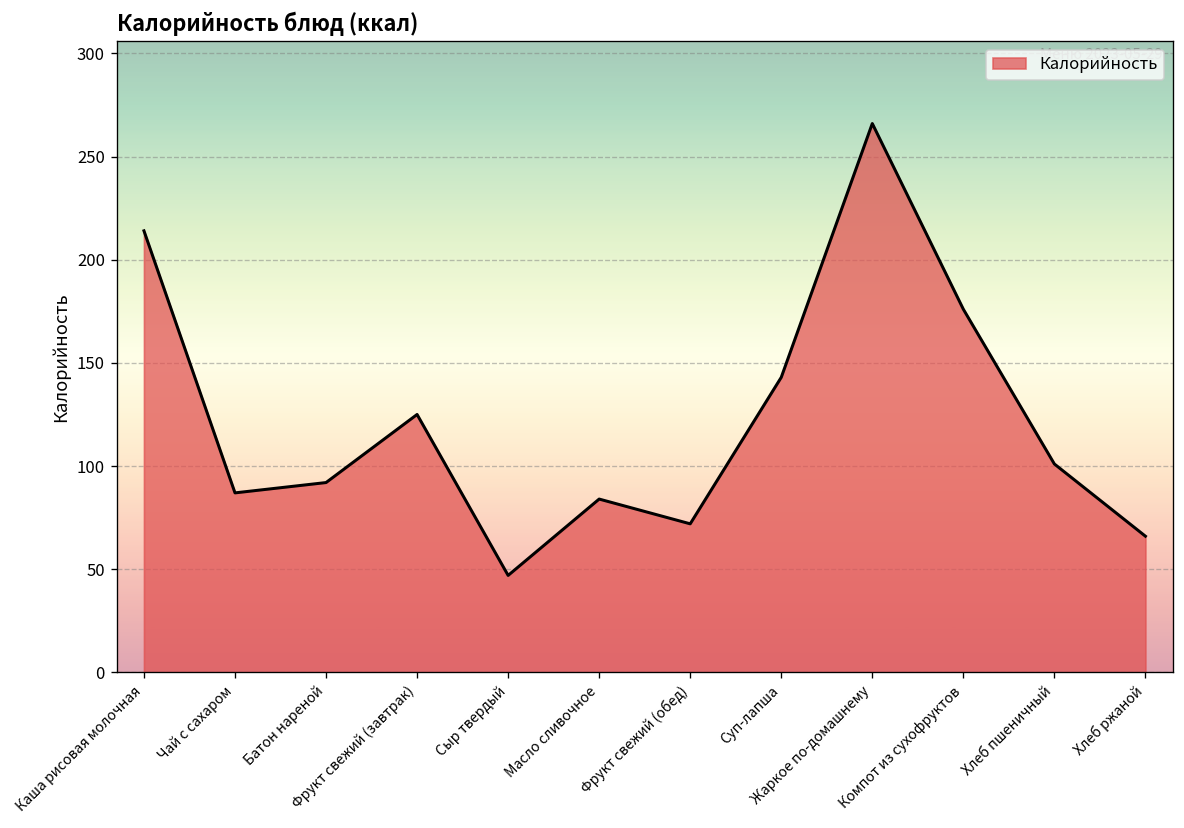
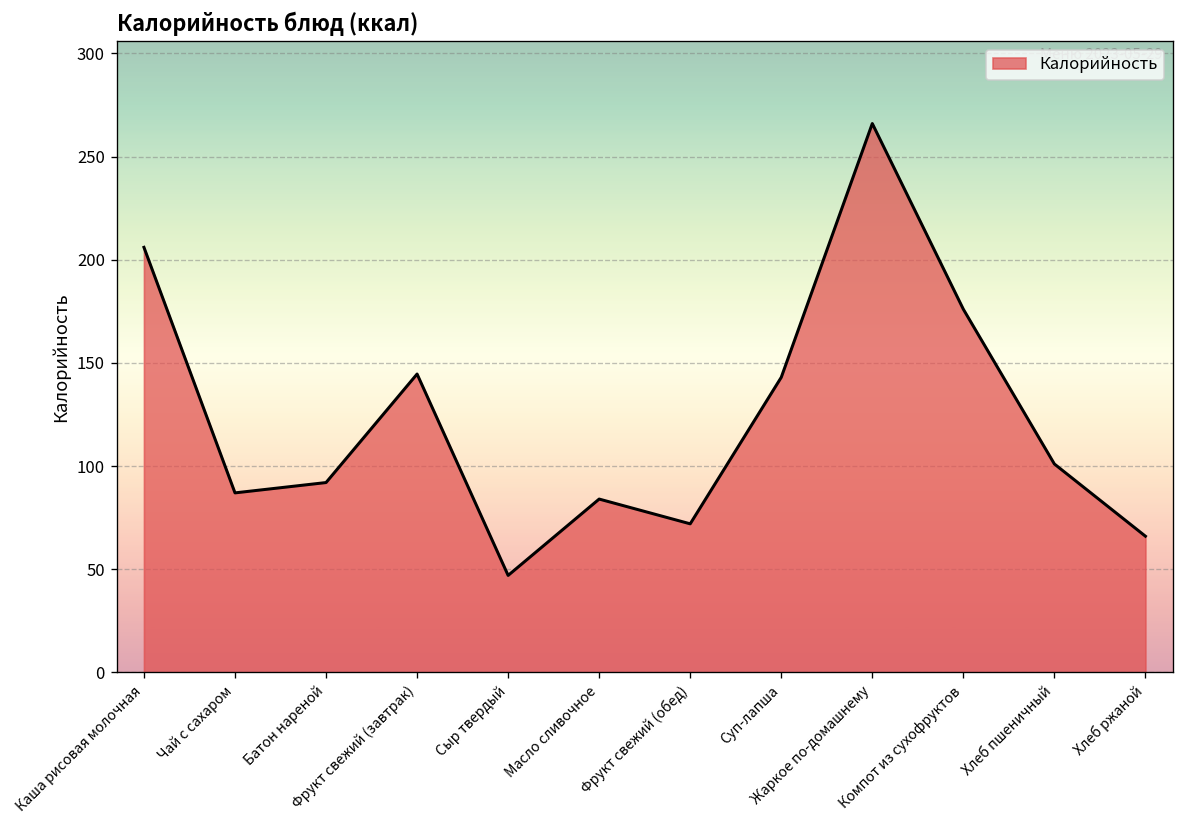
  {
-   "Каша рисовая молочная": 214,
+   "Каша рисовая молочная": 206,
    "Чай с сахаром": 87,
    "Батон нареной": 92,
-   "Фрукт свежий (завтрак)": 125,
+   "Фрукт свежий (завтрак)": 145,
    "Сыр твердый": 47,
    "Масло сливочное": 84,
    "Фрукт свежий (обед)": 72,
    "Суп-лапша": 143,
    "Жаркое по-домашнему": 266,
    "Компот из сухофруктов": 176,
    "Хлеб пшеничный": 101,
    "Хлеб ржаной": 66
  }
